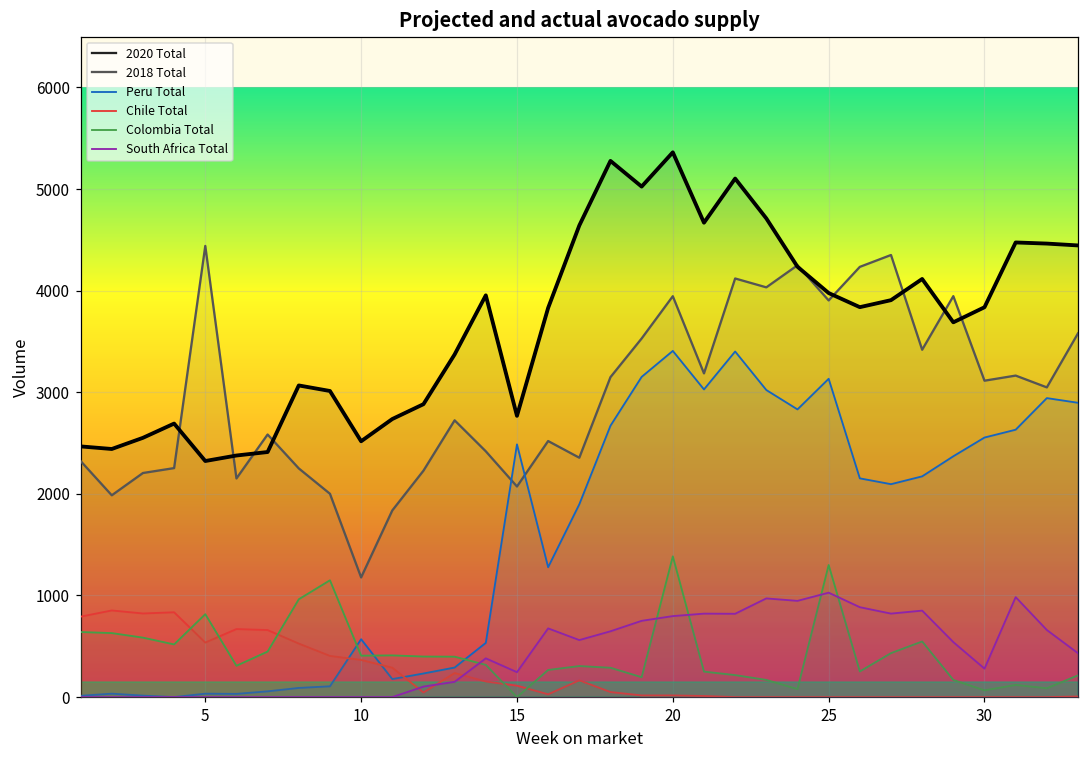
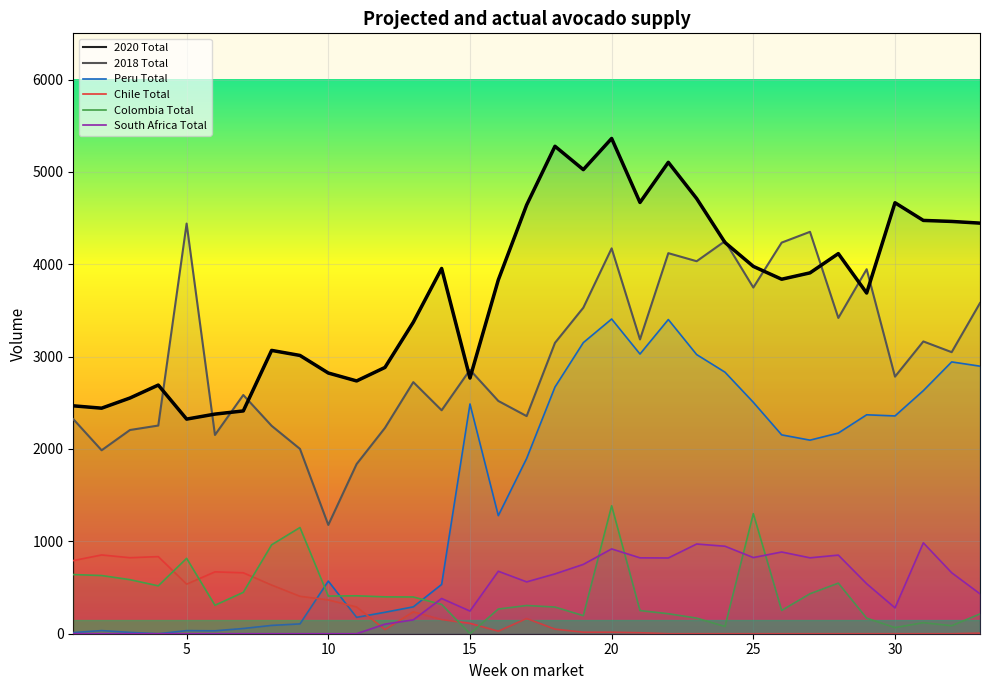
  {
    "2020 Total": {
      "5": 2300,
-     "10": 2500,
+     "10": 2800,
      "15": 2800,
      "20": 5400,
      "25": 4000,
-     "30": 3800
+     "30": 4700
    },
    "2018 Total": {
      "5": 4400,
      "10": 1200,
-     "15": 2100,
-     "20": 3900,
-     "25": 3900,
-     "30": 3100
+     "15": 2900,
+     "20": 4200,
+     "25": 3700,
+     "30": 2800
    },
    "Peru Total": {
      "10": 600,
      "15": 2500,
      "20": 3400,
-     "25": 3100,
-     "30": 2600
+     "25": 2500,
+     "30": 2400
    },
    "Chile Total": {
      "5": 500,
      "10": 400
    },
    "Colombia Total": {
      "5": 800,
      "10": 400,
      "20": 1400,
      "25": 1300
    },
    "South Africa Total": {
      "15": 200,
-     "20": 800,
-     "25": 1000,
+     "20": 900,
+     "25": 800,
      "30": 300
    }
  }
